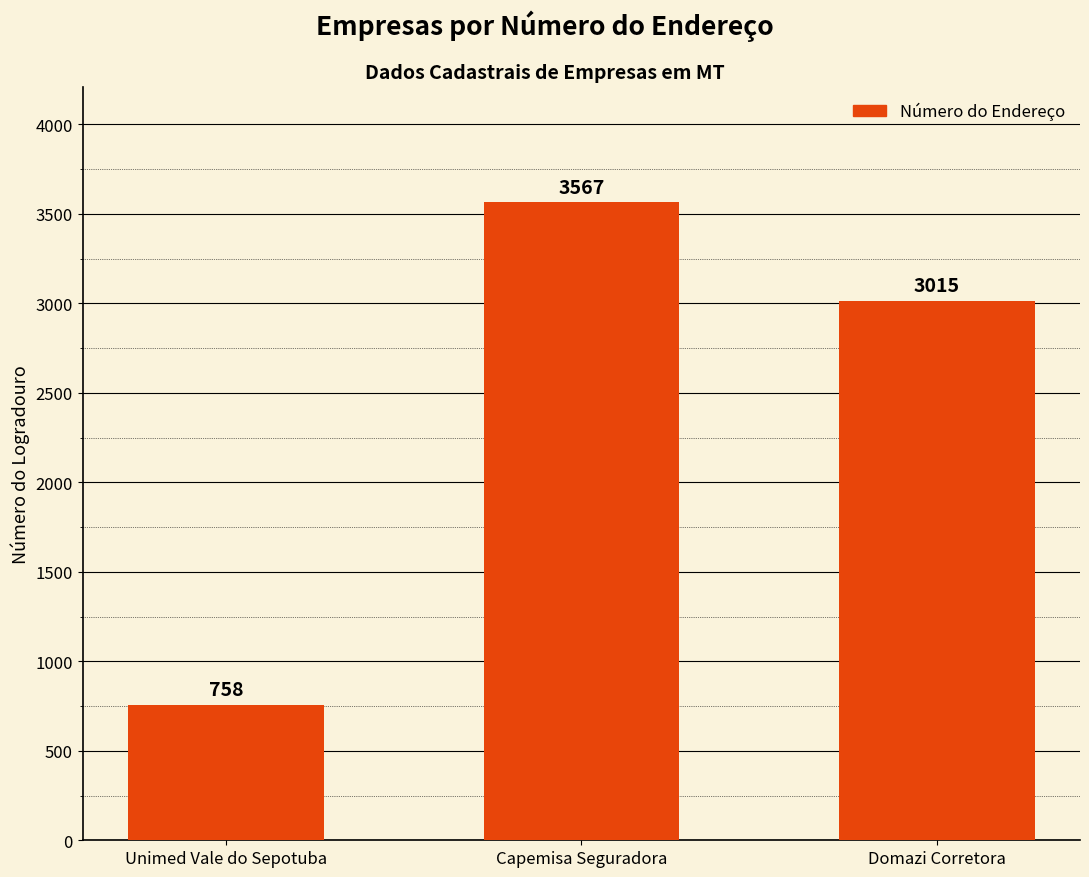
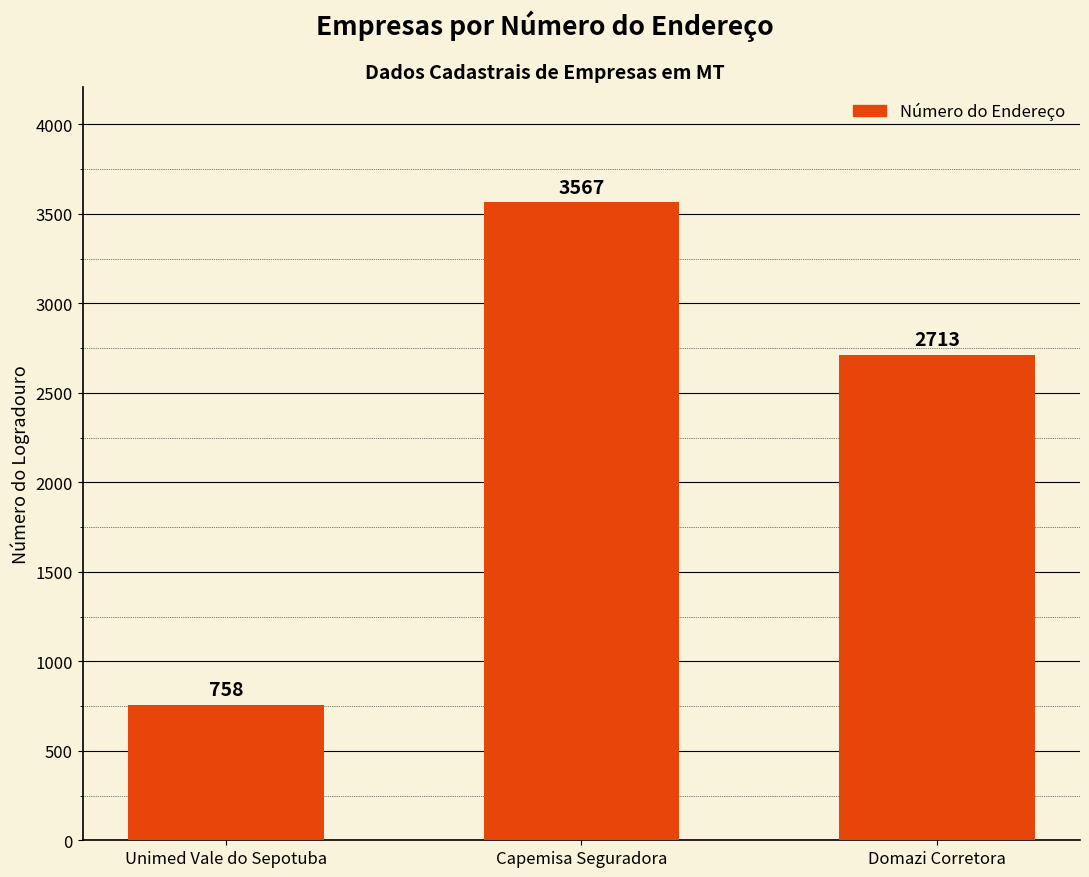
  {
    "Unimed Vale do Sepotuba": 758,
    "Capemisa Seguradora": 3567,
-   "Domazi Corretora": 3015
+   "Domazi Corretora": 2713
  }
